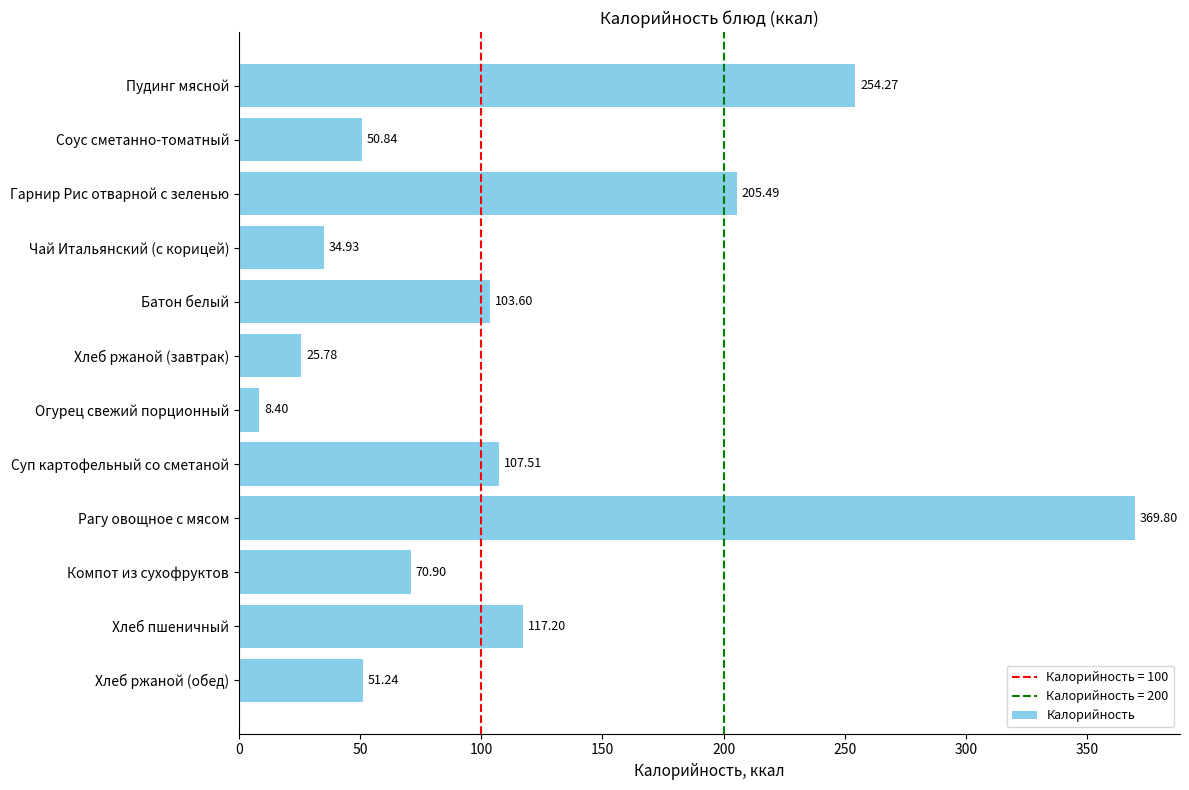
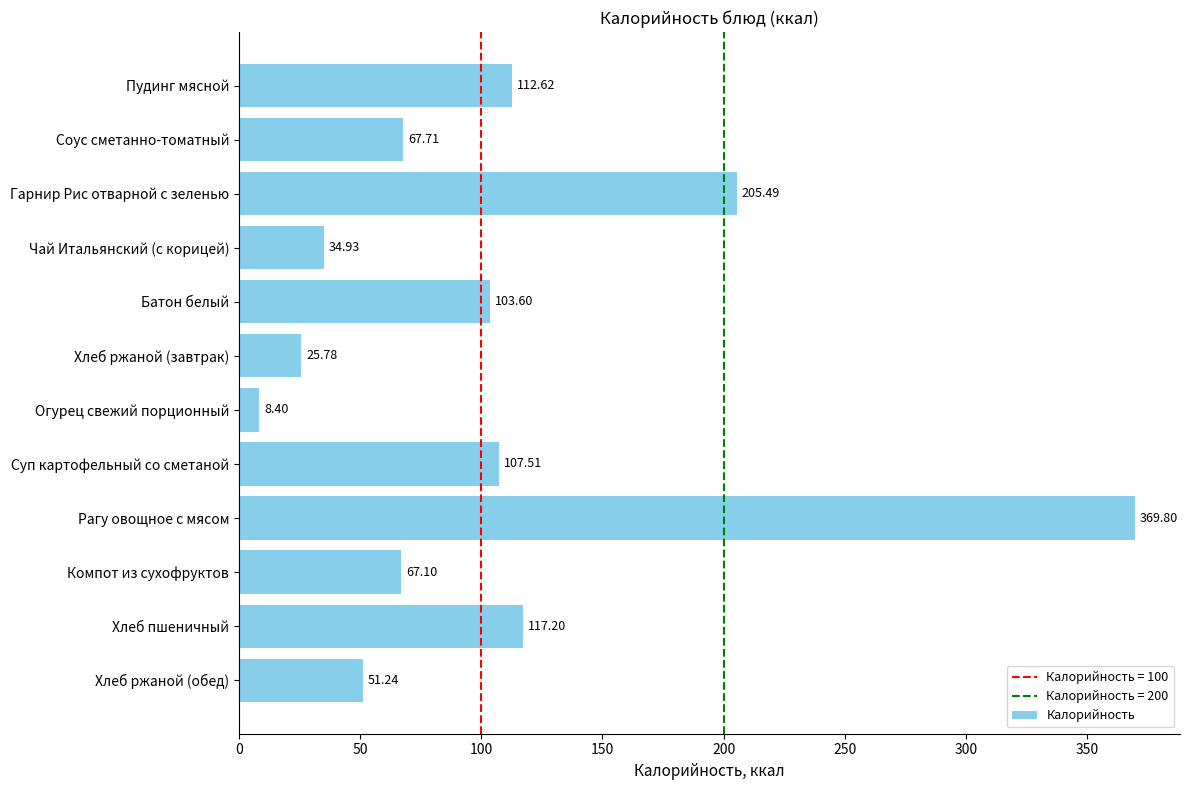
  {
-   "Пудинг мясной": 254.27,
-   "Соус сметанно-томатный": 50.84,
+   "Пудинг мясной": 112.62,
+   "Соус сметанно-томатный": 67.71,
    "Гарнир Рис отварной с зеленью": 205.49,
    "Чай Итальянский (с корицей)": 34.93,
    "Батон белый": 103.60,
    "Хлеб ржаной (завтрак)": 25.78,
    "Огурец свежий порционный": 8.40,
    "Суп картофельный со сметаной": 107.51,
    "Рагу овощное с мясом": 369.80,
-   "Компот из сухофруктов": 70.90,
+   "Компот из сухофруктов": 67.10,
    "Хлеб пшеничный": 117.20,
    "Хлеб ржаной (обед)": 51.24
  }
